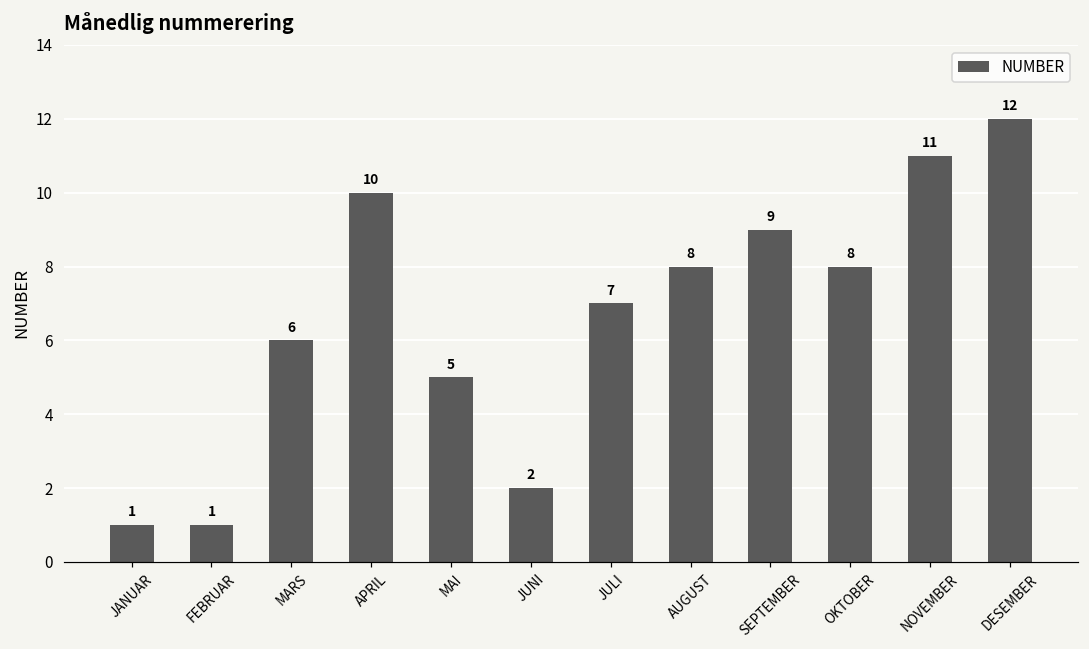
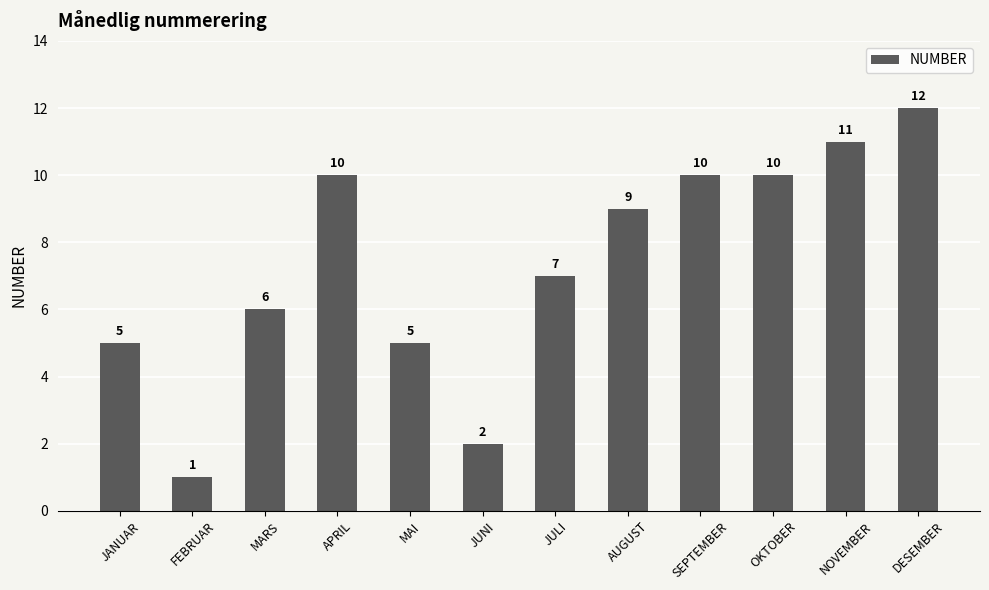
  {
-   "JANUAR": 1,
+   "JANUAR": 5,
    "FEBRUAR": 1,
    "MARS": 6,
    "APRIL": 10,
    "MAI": 5,
    "JUNI": 2,
    "JULI": 7,
-   "AUGUST": 8,
-   "SEPTEMBER": 9,
-   "OKTOBER": 8,
+   "AUGUST": 9,
+   "SEPTEMBER": 10,
+   "OKTOBER": 10,
    "NOVEMBER": 11,
    "DESEMBER": 12
  }
